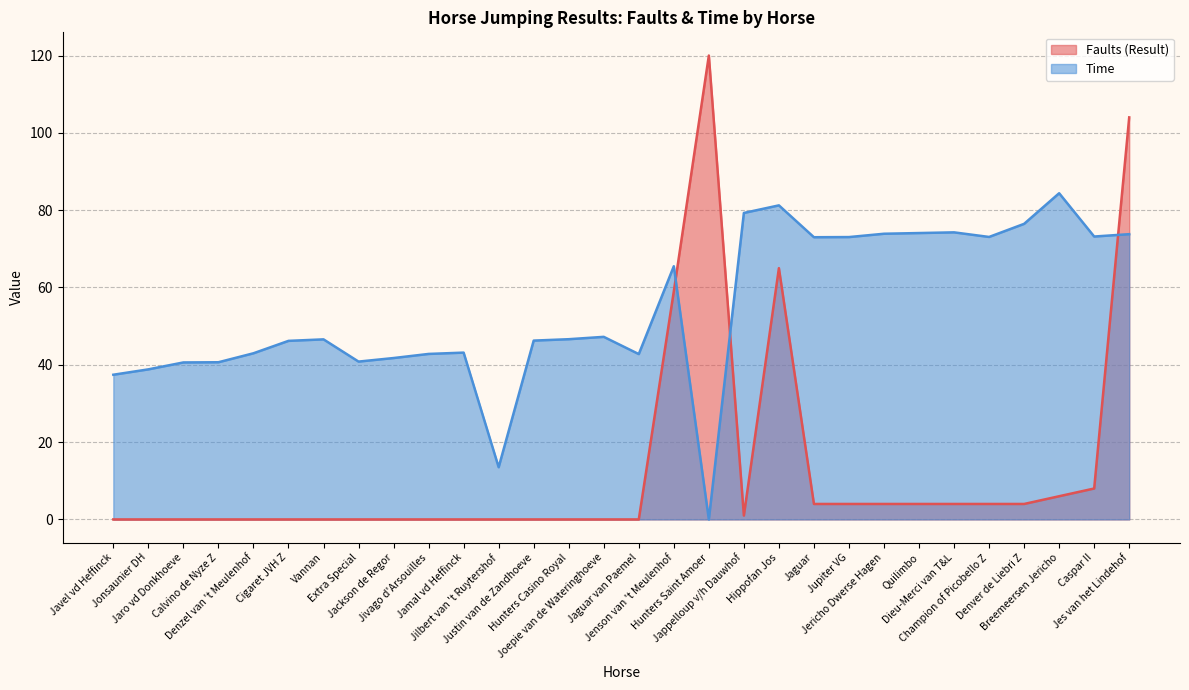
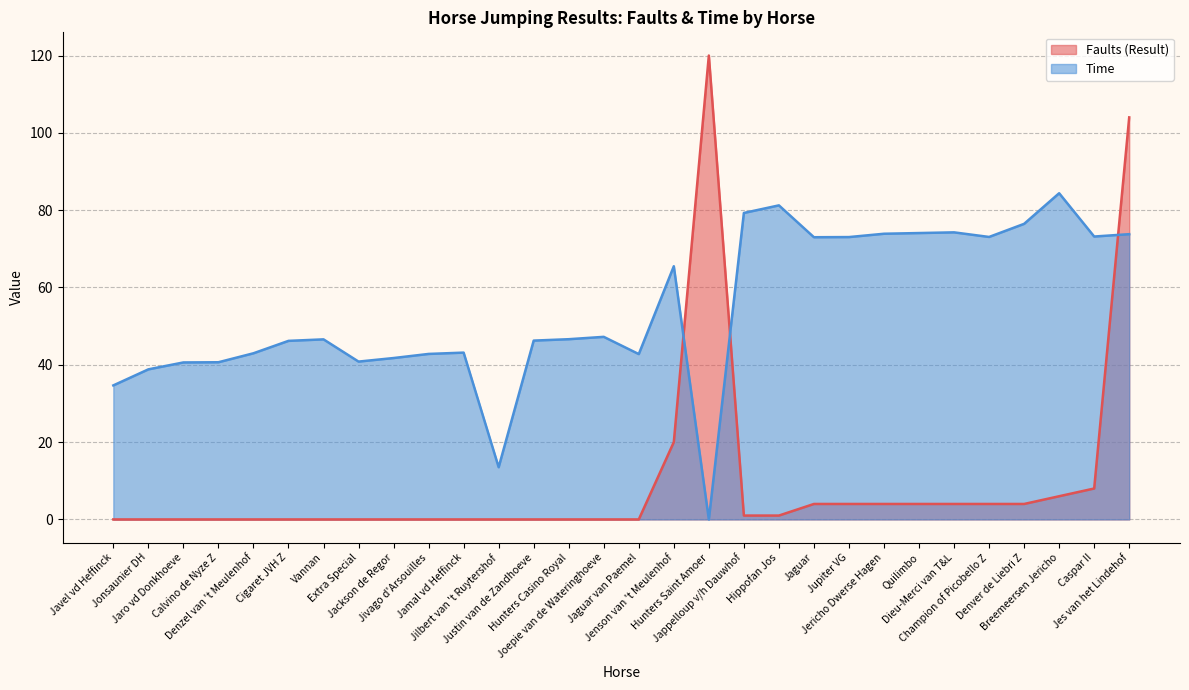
  {
    "Faults (Result)": {
      "Javel vd Heffinck": 0,
      "Jonsaunier DH": 0,
      "Jaro vd Donkhoeve": 0,
      "Calvino de Nyze Z": 0,
      "Denzel van 't Meulenhof": 0,
      "Cigaret JVH Z": 0,
      "Vannan": 0,
      "Extra Special": 0,
      "Jackson de Regor": 0,
      "Jivago d'Arsouilles": 0,
      "Jamal vd Heffinck": 0,
      "Jilbert van 't Ruytershof": 0,
      "Justin van de Zandhoeve": 0,
      "Hunters Casino Royal": 0,
      "Joepie van de Wateringhoeve": 0,
      "Jaguar van Paemel": 0,
-     "Jenson van 't Meulenhof": 59,
+     "Jenson van 't Meulenhof": 20,
      "Hunters Saint Amoer": 120,
      "Jappelloup v/h Dauwhof": 1,
-     "Hippofan Jos": 65,
+     "Hippofan Jos": 1,
      "Jaguar": 4,
      "Jupiter VG": 4,
      "Jericho Dwerse Hagen": 4,
      "Quilimbo": 4,
      "Dieu-Merci van T&L": 4,
      "Champion of Picobello Z": 4,
      "Denver de Liebri Z": 4,
      "Breemeersen Jericho": 6,
      "Caspar II": 8,
      "Jes van het Lindehof": 104
    },
    "Time": {
-     "Javel vd Heffinck": 37,
+     "Javel vd Heffinck": 35,
      "Jonsaunier DH": 39,
      "Jaro vd Donkhoeve": 41,
      "Calvino de Nyze Z": 41,
      "Denzel van 't Meulenhof": 43,
      "Cigaret JVH Z": 46,
      "Vannan": 47,
      "Extra Special": 41,
      "Jackson de Regor": 42,
      "Jivago d'Arsouilles": 43,
      "Jamal vd Heffinck": 43,
      "Jilbert van 't Ruytershof": 14,
      "Justin van de Zandhoeve": 46,
      "Hunters Casino Royal": 47,
      "Joepie van de Wateringhoeve": 47,
      "Jaguar van Paemel": 43,
      "Jenson van 't Meulenhof": 65,
      "Hunters Saint Amoer": 0,
      "Jappelloup v/h Dauwhof": 79,
      "Hippofan Jos": 81,
      "Jaguar": 73,
      "Jupiter VG": 73,
      "Jericho Dwerse Hagen": 74,
      "Quilimbo": 74,
      "Dieu-Merci van T&L": 74,
      "Champion of Picobello Z": 73,
      "Denver de Liebri Z": 76,
      "Breemeersen Jericho": 84,
      "Caspar II": 73,
      "Jes van het Lindehof": 74
    }
  }
